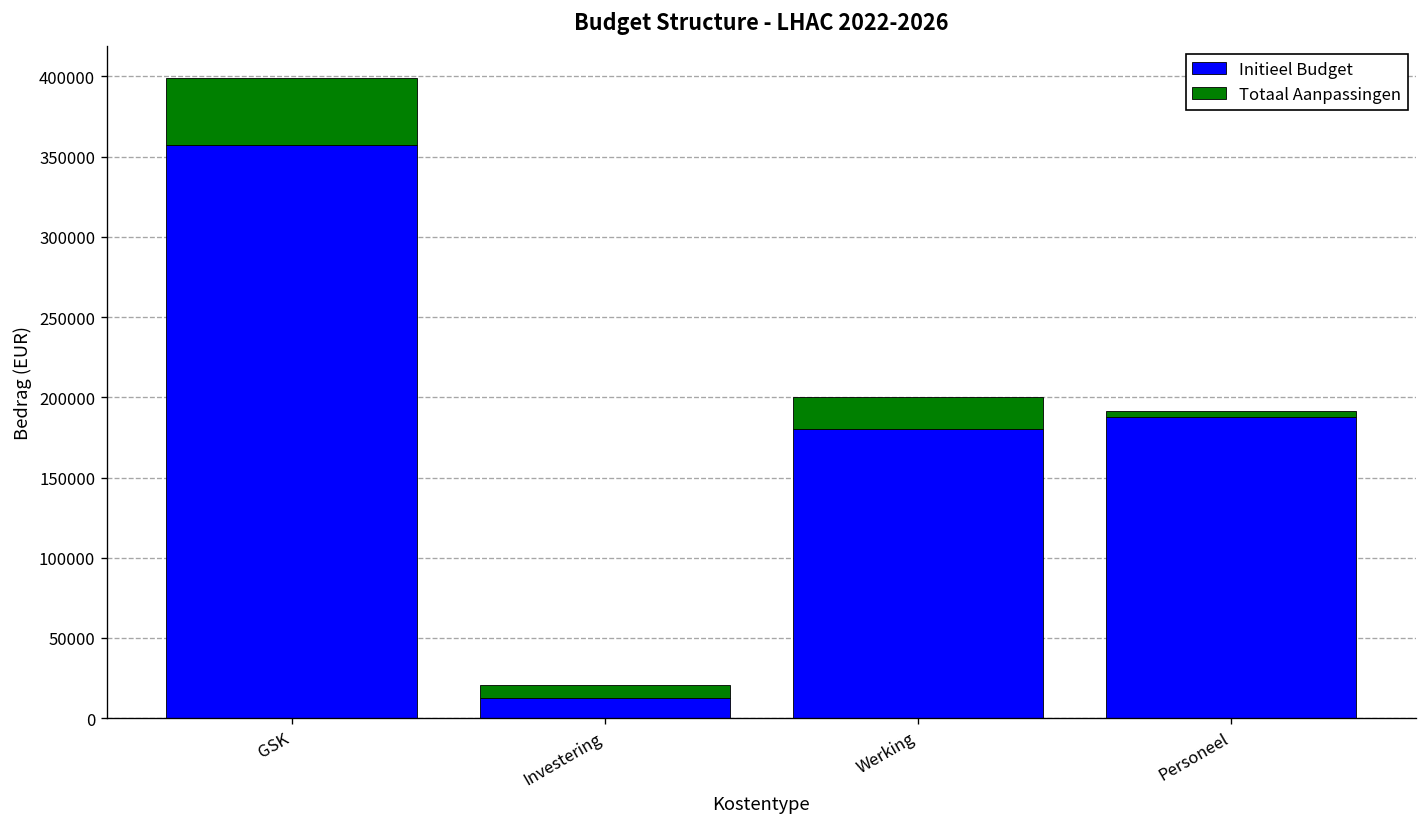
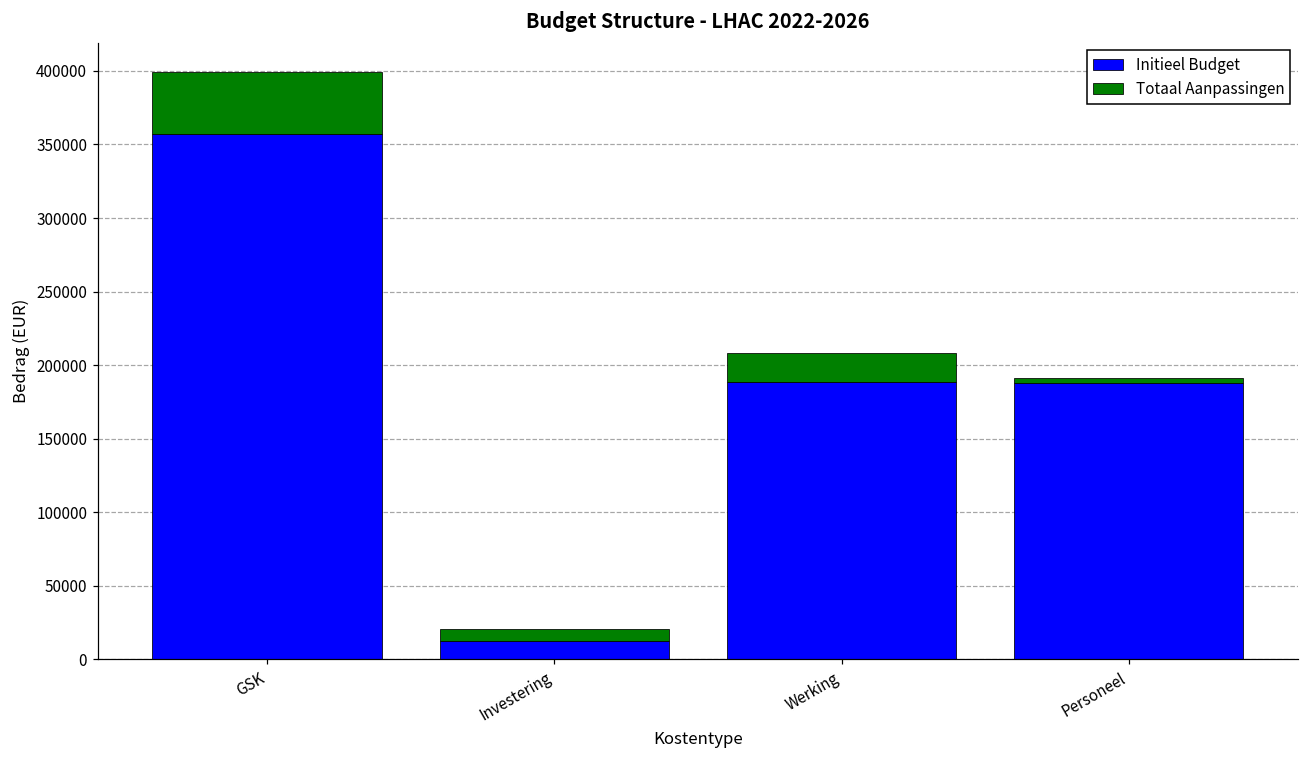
  {
    "Initieel Budget": {
      "GSK": 357000,
      "Investering": 13000,
-     "Werking": 180000,
+     "Werking": 189000,
      "Personeel": 188000
    },
    "Totaal Aanpassingen": {
      "GSK": 42000,
      "Investering": 8000,
      "Werking": 20000,
      "Personeel": 3000
    }
  }
